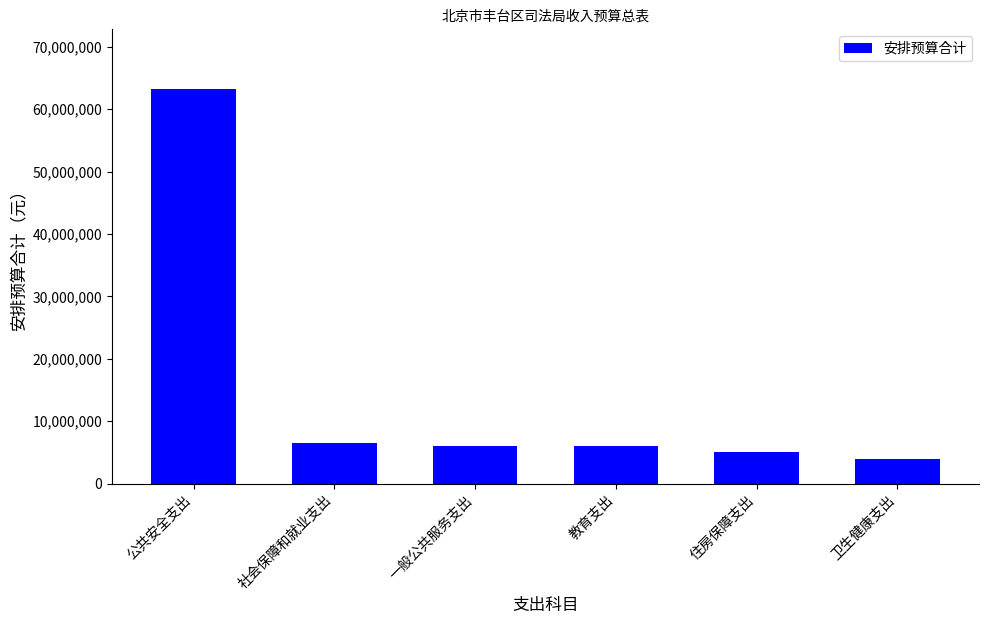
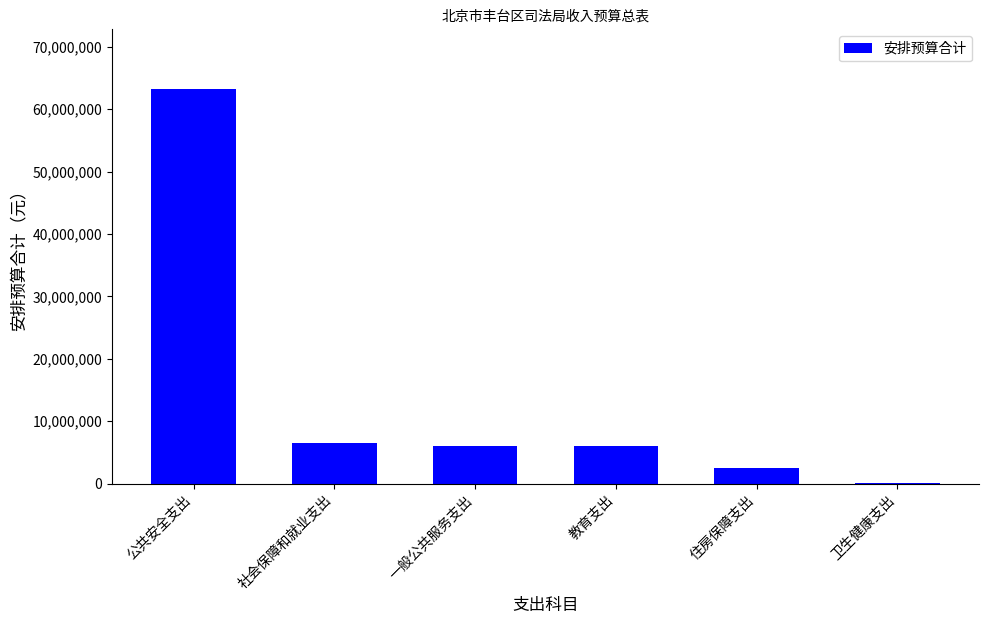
  {
    "公共安全支出": "63,000,000",
    "社会保障和就业支出": "6,000,000",
    "一般公共服务支出": "6,000,000",
    "教育支出": "6,000,000",
-   "住房保障支出": "5,000,000",
-   "卫生健康支出": "4,000,000"
+   "住房保障支出": "2,000,000",
+   "卫生健康支出": "0"
  }
